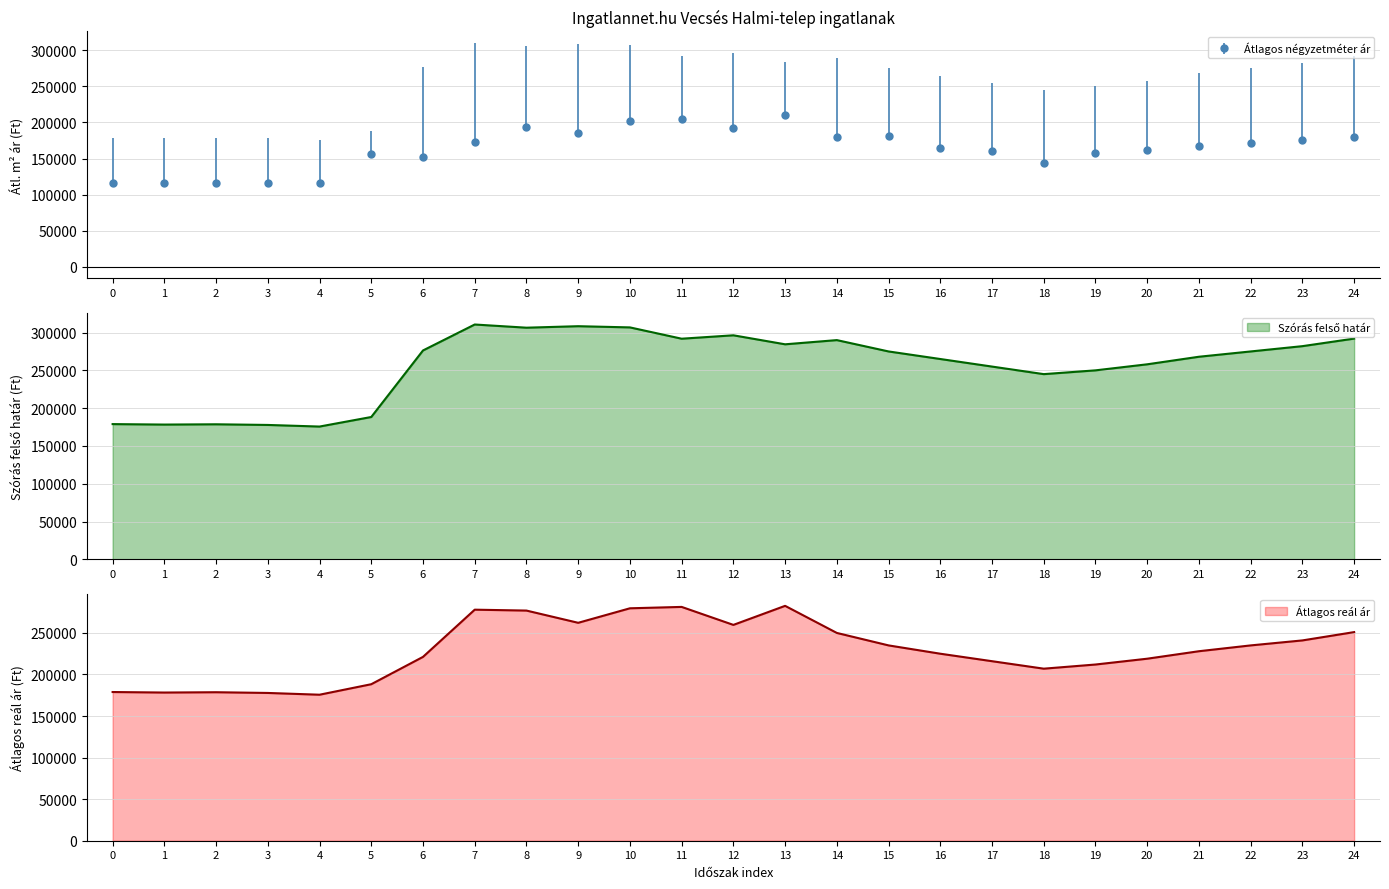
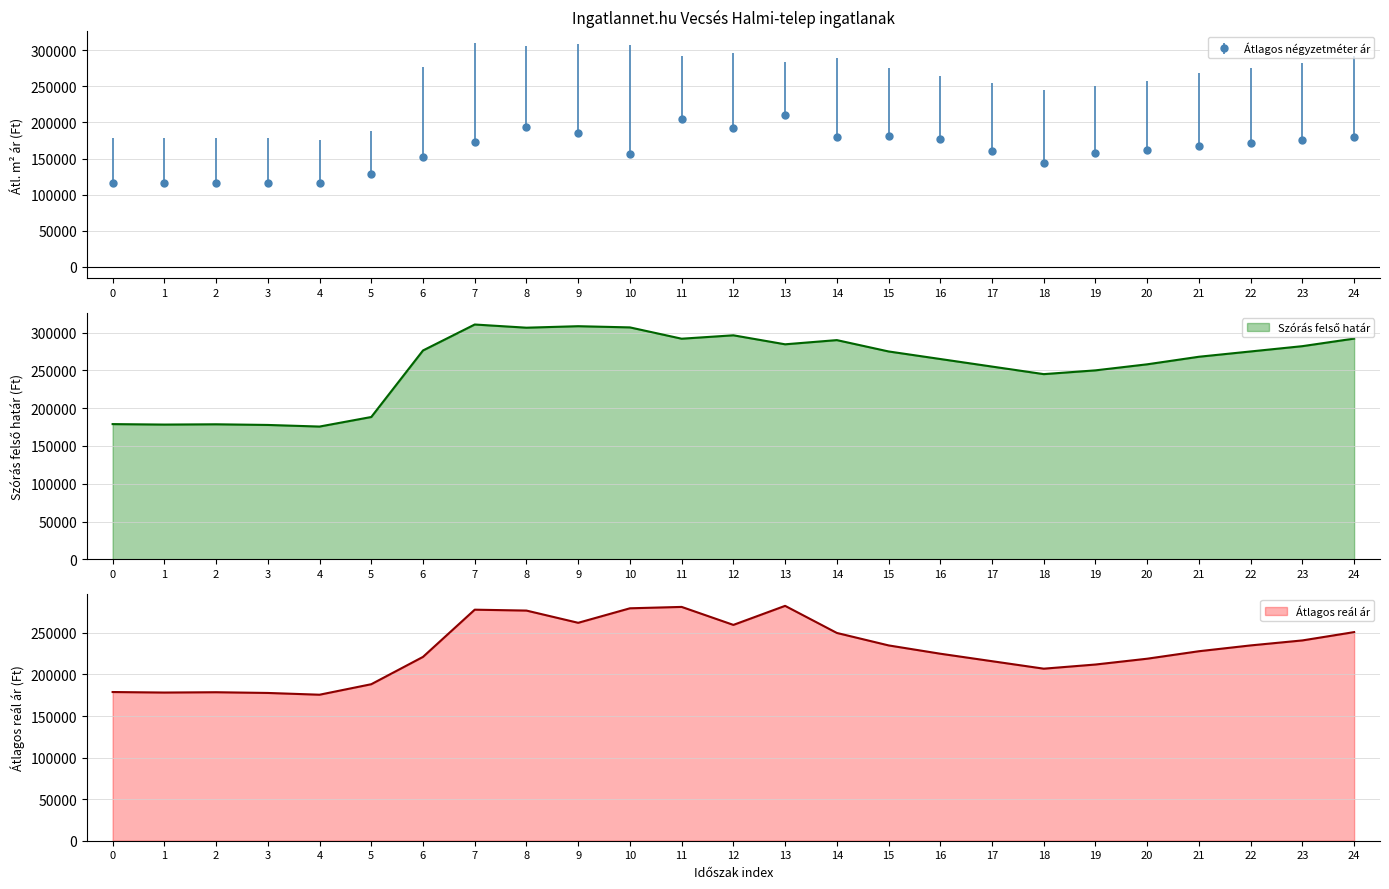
  {
    "Ingatlannet.hu Vecsés Halmi-telep ingatlanak": {
      "0": 120000,
      "1": 120000,
      "2": 120000,
      "3": 120000,
      "4": 120000,
-     "5": 160000,
+     "5": 130000,
      "6": 150000,
      "7": 170000,
      "8": 190000,
      "9": 190000,
-     "10": 200000,
+     "10": 160000,
      "11": 210000,
      "12": 190000,
      "13": 210000,
      "14": 180000,
      "15": 180000,
-     "16": 170000,
+     "16": 180000,
      "17": 160000,
      "18": 140000,
      "19": 160000,
      "20": 160000,
      "21": 170000,
      "22": 170000,
      "23": 180000,
      "24": 180000
    }
  }
